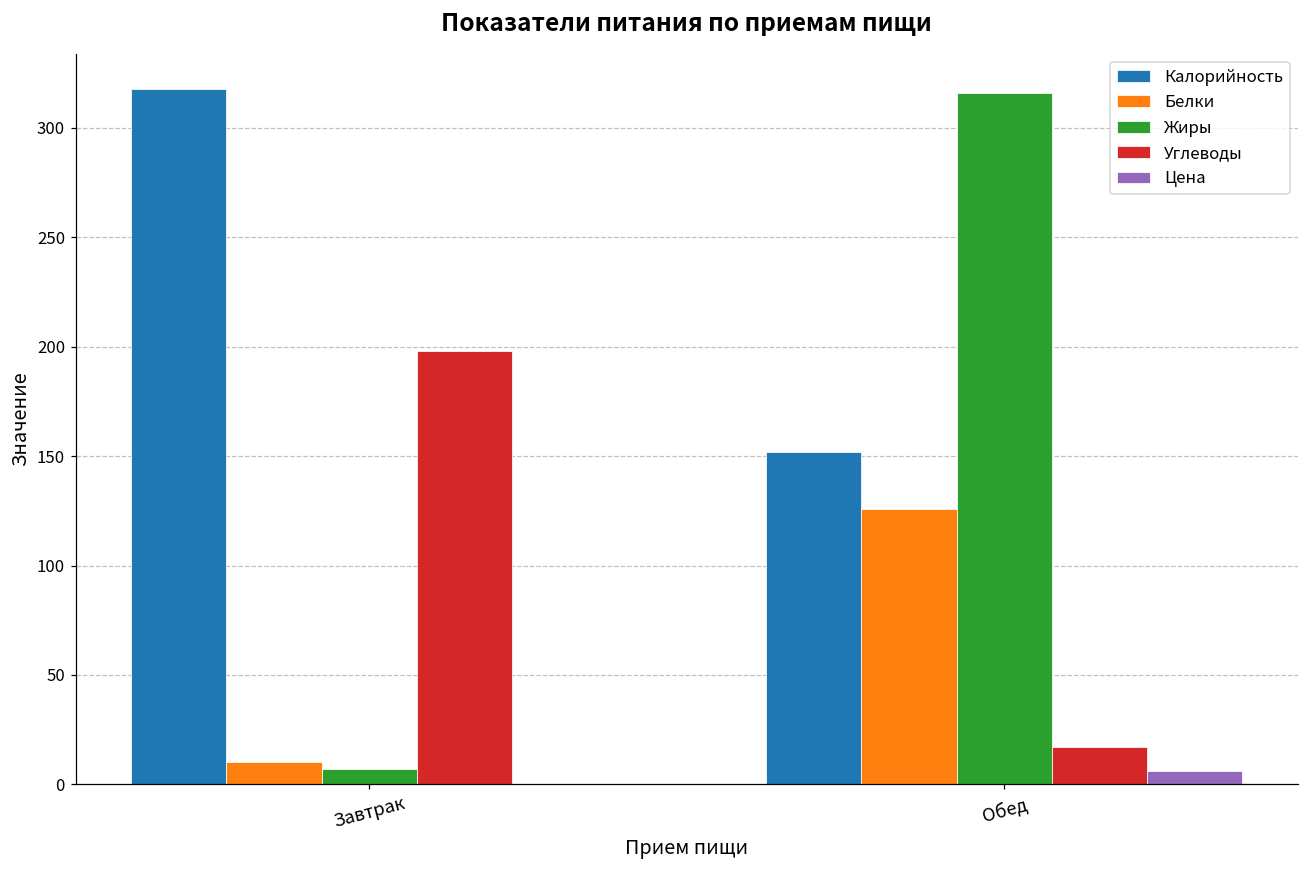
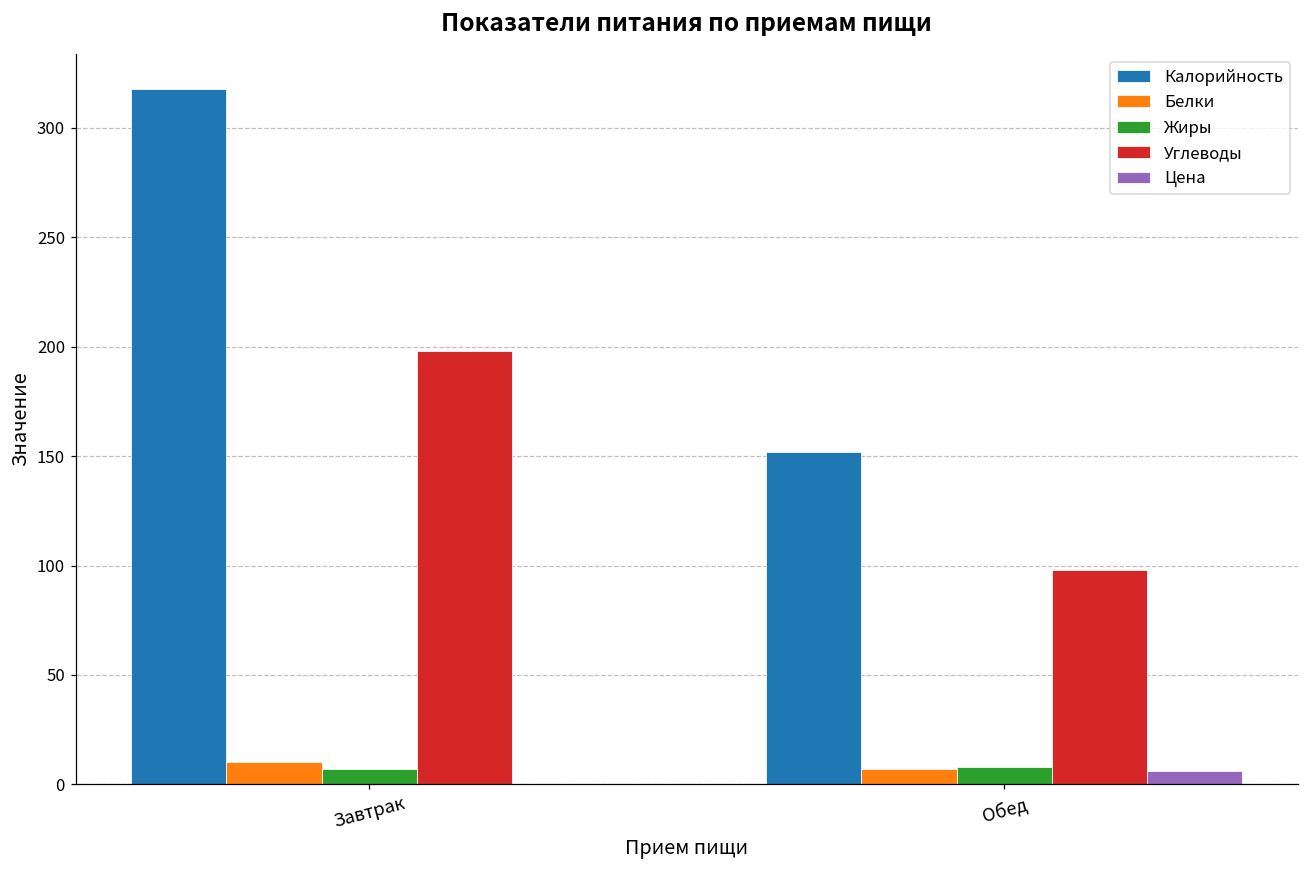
  {
    "Калорийность": {
      "Завтрак": 318,
      "Обед": 152
    },
    "Белки": {
      "Завтрак": 10,
-     "Обед": 126
+     "Обед": 7
    },
    "Жиры": {
      "Завтрак": 7,
-     "Обед": 316
+     "Обед": 8
    },
    "Углеводы": {
      "Завтрак": 198,
-     "Обед": 17
+     "Обед": 98
    },
    "Цена": {
      "Завтрак": 0,
      "Обед": 6
    }
  }
